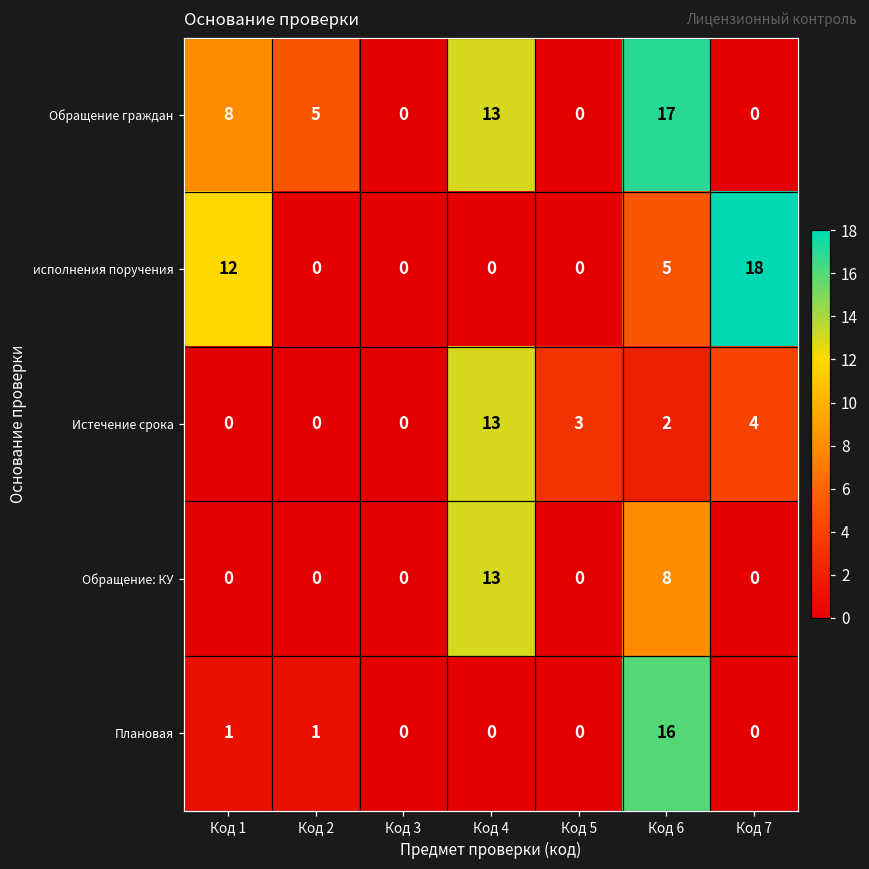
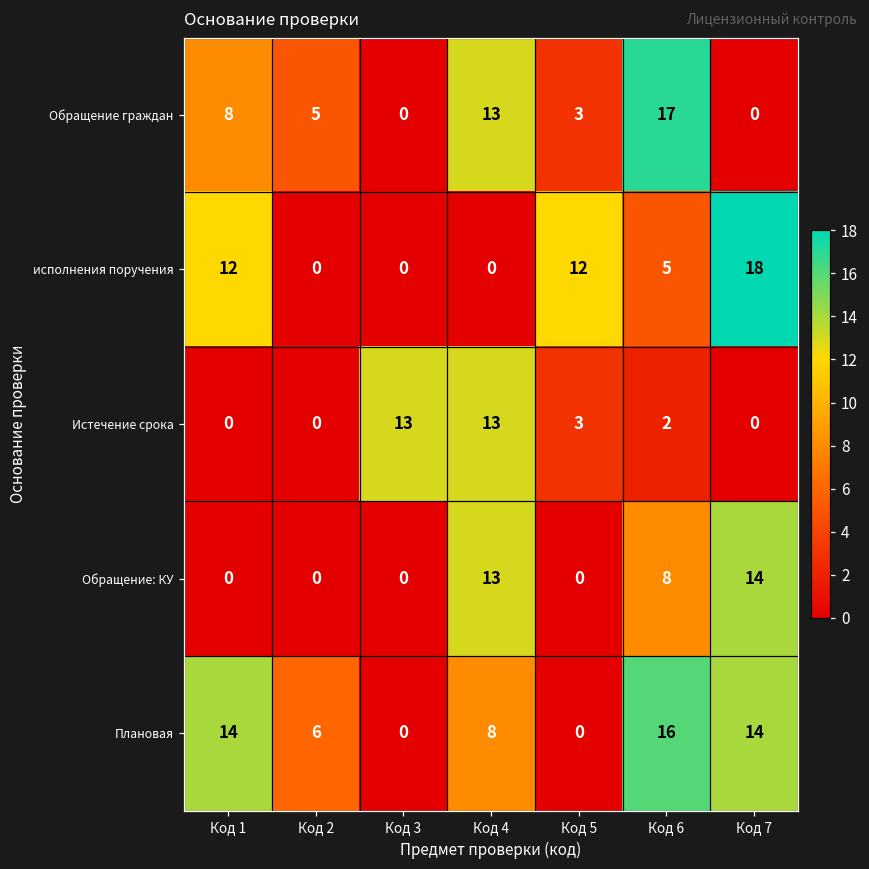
  {
    "Обращение граждан": {
      "Код 1": 8,
      "Код 2": 5,
      "Код 3": 0,
      "Код 4": 13,
-     "Код 5": 0,
+     "Код 5": 3,
      "Код 6": 17,
      "Код 7": 0
    },
    "исполнения поручения": {
      "Код 1": 12,
      "Код 2": 0,
      "Код 3": 0,
      "Код 4": 0,
-     "Код 5": 0,
+     "Код 5": 12,
      "Код 6": 5,
      "Код 7": 18
    },
    "Истечение срока": {
      "Код 1": 0,
      "Код 2": 0,
-     "Код 3": 0,
+     "Код 3": 13,
      "Код 4": 13,
      "Код 5": 3,
      "Код 6": 2,
-     "Код 7": 4
+     "Код 7": 0
    },
    "Обращение: КУ": {
      "Код 1": 0,
      "Код 2": 0,
      "Код 3": 0,
      "Код 4": 13,
      "Код 5": 0,
      "Код 6": 8,
-     "Код 7": 0
+     "Код 7": 14
    },
    "Плановая": {
-     "Код 1": 1,
-     "Код 2": 1,
+     "Код 1": 14,
+     "Код 2": 6,
      "Код 3": 0,
-     "Код 4": 0,
+     "Код 4": 8,
      "Код 5": 0,
      "Код 6": 16,
-     "Код 7": 0
+     "Код 7": 14
    }
  }
